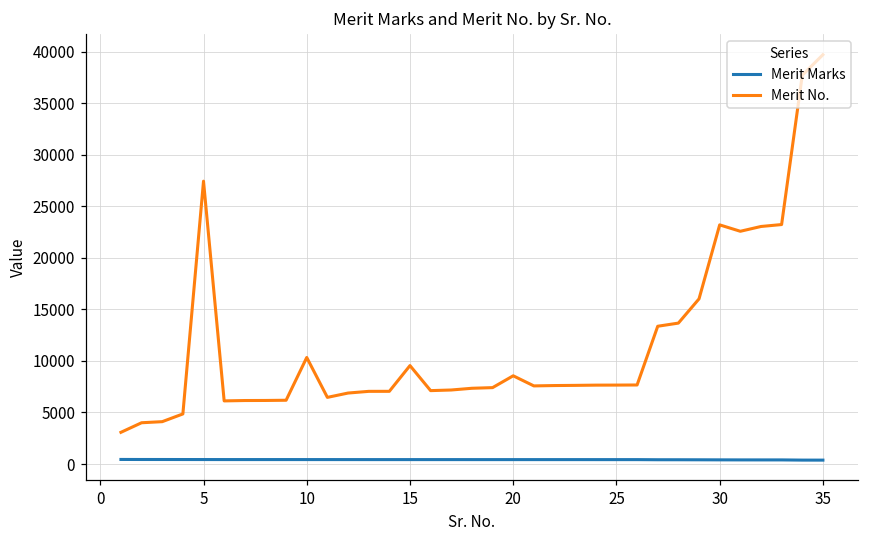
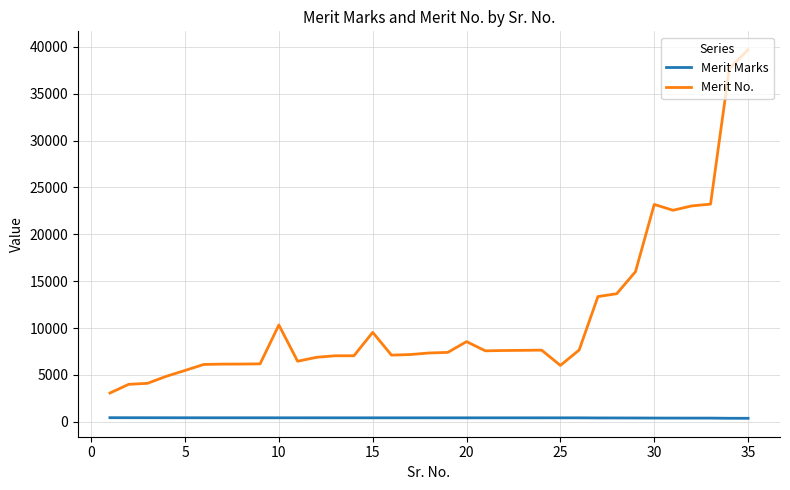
  {
    "Merit Marks": {
      "5": 0,
      "10": 0,
      "15": 0,
      "20": 0,
      "25": 0,
      "30": 0,
      "35": 0
    },
    "Merit No.": {
-     "5": 27000,
+     "5": 5000,
      "10": 10000,
      "15": 10000,
      "20": 9000,
-     "25": 8000,
+     "25": 6000,
      "30": 23000
    }
  }
